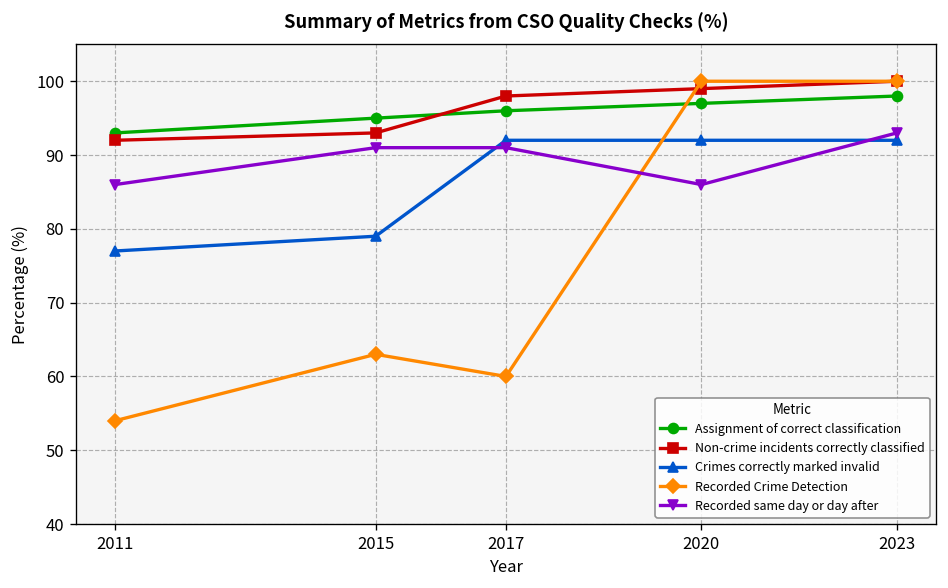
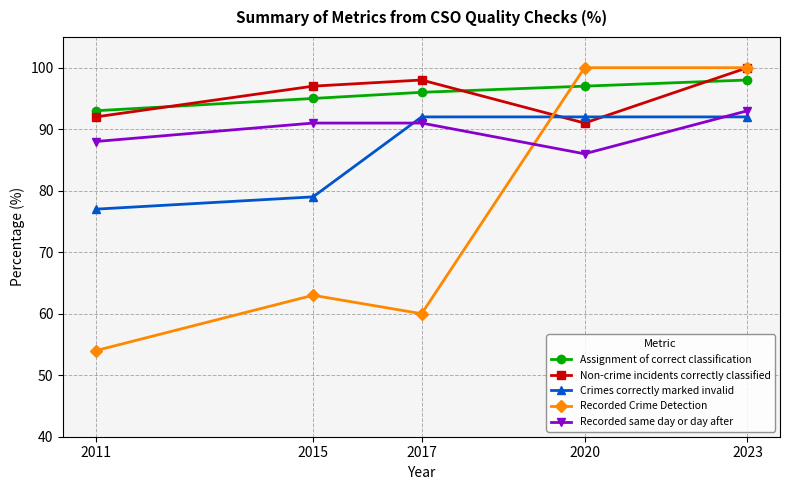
  {
    "Assignment of correct classification": {
      "2011": 93,
      "2015": 95,
      "2017": 96,
      "2020": 97,
      "2023": 98
    },
    "Non-crime incidents correctly classified": {
      "2011": 92,
-     "2015": 93,
+     "2015": 97,
      "2017": 98,
-     "2020": 99
+     "2020": 91
    },
    "Crimes correctly marked invalid": {
      "2011": 77,
      "2015": 79,
      "2017": 92,
      "2020": 92,
      "2023": 92
    },
    "Recorded Crime Detection": {
      "2011": 54,
      "2015": 63,
      "2017": 60,
      "2020": 100
    },
    "Recorded same day or day after": {
-     "2011": 86,
+     "2011": 88,
      "2015": 91,
      "2017": 91,
      "2020": 86,
      "2023": 93
    }
  }
